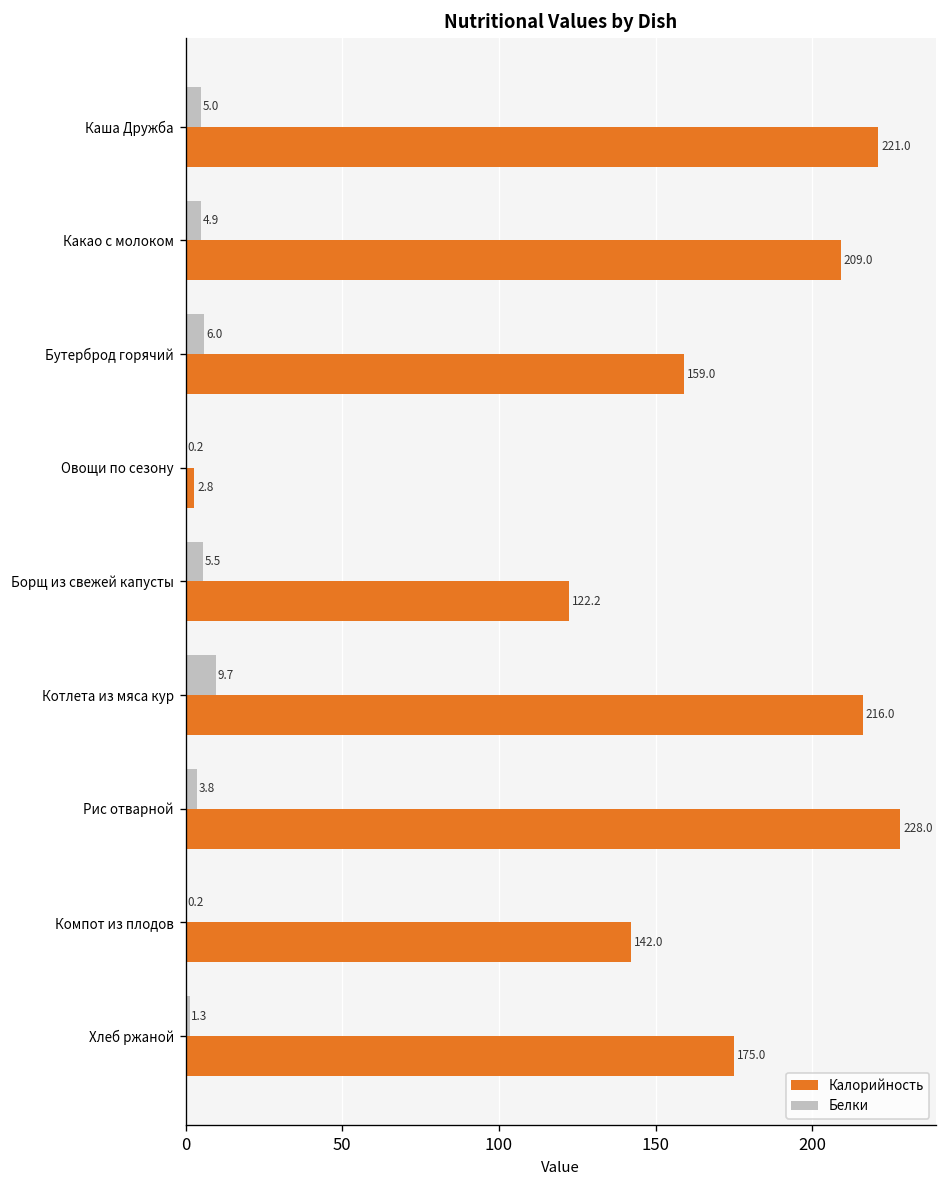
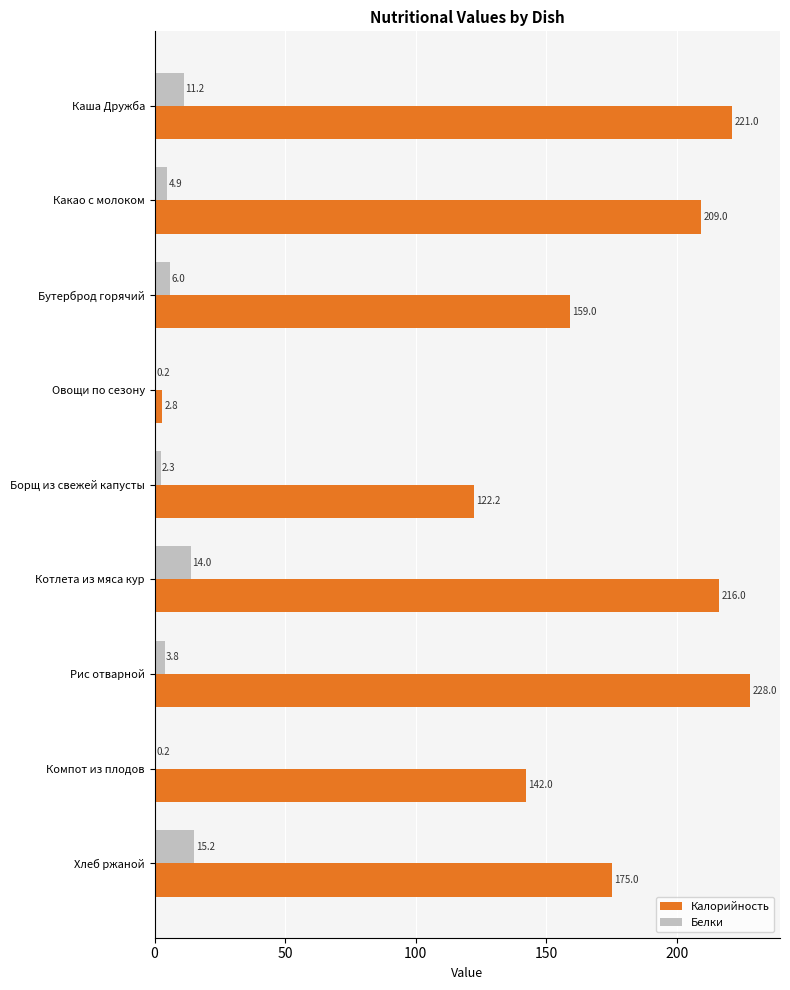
  {
    "Калорийность": {
      "Каша Дружба": 221.0,
      "Какао с молоком": 209.0,
      "Бутерброд горячий": 159.0,
      "Овощи по сезону": 2.8,
      "Борщ из свежей капусты": 122.2,
      "Котлета из мяса кур": 216.0,
      "Рис отварной": 228.0,
      "Компот из плодов": 142.0,
      "Хлеб ржаной": 175.0
    },
    "Белки": {
-     "Каша Дружба": 5.0,
+     "Каша Дружба": 11.2,
      "Какао с молоком": 4.9,
      "Бутерброд горячий": 6.0,
      "Овощи по сезону": 0.2,
-     "Борщ из свежей капусты": 5.5,
-     "Котлета из мяса кур": 9.7,
+     "Борщ из свежей капусты": 2.3,
+     "Котлета из мяса кур": 14.0,
      "Рис отварной": 3.8,
      "Компот из плодов": 0.2,
-     "Хлеб ржаной": 1.3
+     "Хлеб ржаной": 15.2
    }
  }
